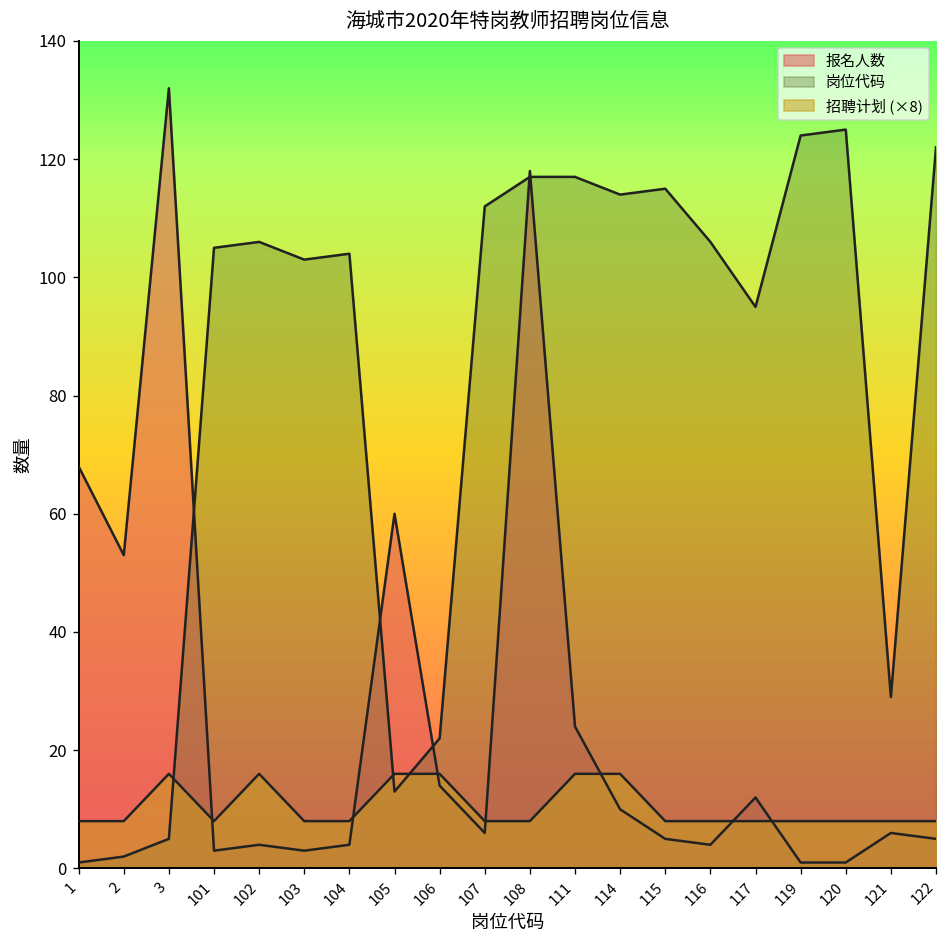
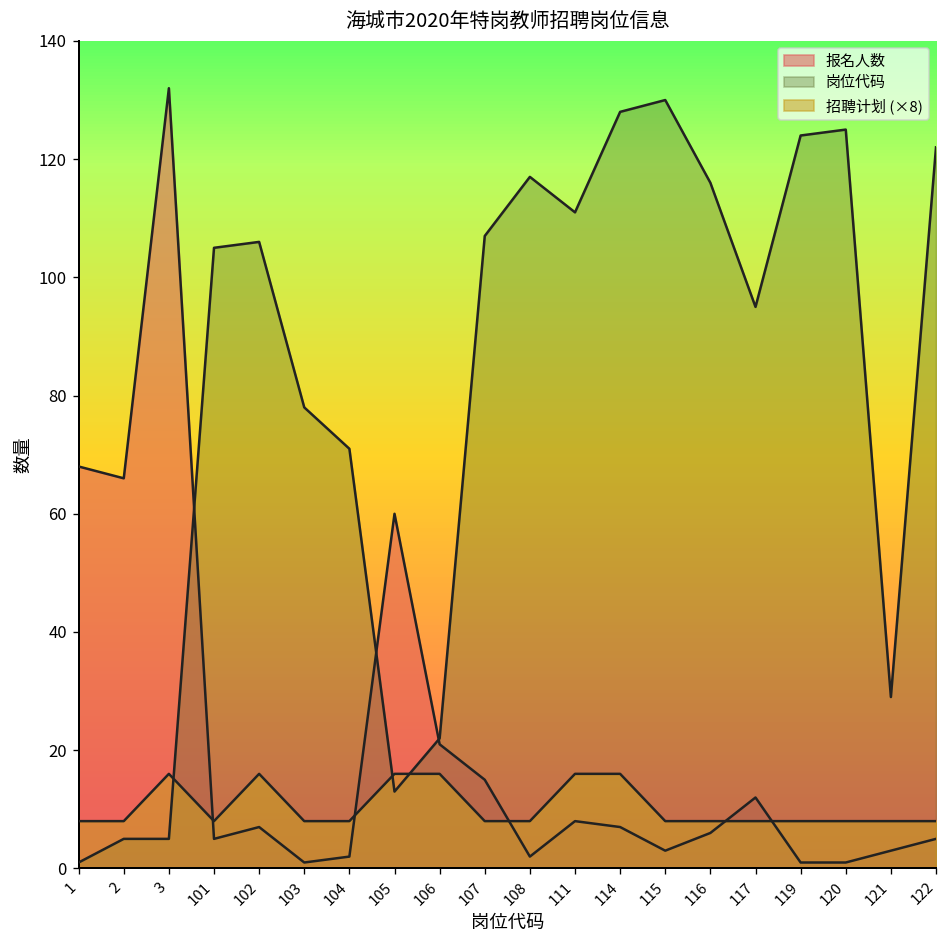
  {
    "报名人数": {
      "1": 68,
-     "2": 53,
+     "2": 66,
      "3": 132,
-     "101": 3,
-     "102": 4,
-     "103": 3,
-     "104": 4,
+     "101": 5,
+     "102": 7,
+     "103": 1,
+     "104": 2,
      "105": 60,
-     "106": 14,
-     "107": 6,
-     "108": 118,
-     "111": 24,
-     "114": 10,
-     "115": 5,
-     "116": 4,
+     "106": 21,
+     "107": 15,
+     "108": 2,
+     "111": 8,
+     "114": 7,
+     "115": 3,
+     "116": 6,
      "117": 12,
      "119": 1,
      "120": 1,
-     "121": 6,
+     "121": 3,
      "122": 5
    },
    "岗位代码": {
      "1": 1,
-     "2": 2,
+     "2": 5,
      "3": 5,
      "101": 105,
      "102": 106,
-     "103": 103,
-     "104": 104,
+     "103": 78,
+     "104": 71,
      "105": 13,
      "106": 22,
-     "107": 112,
+     "107": 107,
      "108": 117,
-     "111": 117,
-     "114": 114,
-     "115": 115,
-     "116": 106,
+     "111": 111,
+     "114": 128,
+     "115": 130,
+     "116": 116,
      "117": 95,
      "119": 124,
      "120": 125,
      "121": 29,
      "122": 122
    },
    "招聘计划 (×8)": {
      "1": 8,
      "2": 8,
      "3": 16,
      "101": 8,
      "102": 16,
      "103": 8,
      "104": 8,
      "105": 16,
      "106": 16,
      "107": 8,
      "108": 8,
      "111": 16,
      "114": 16,
      "115": 8,
      "116": 8,
      "117": 8,
      "119": 8,
      "120": 8,
      "121": 8,
      "122": 8
    }
  }
